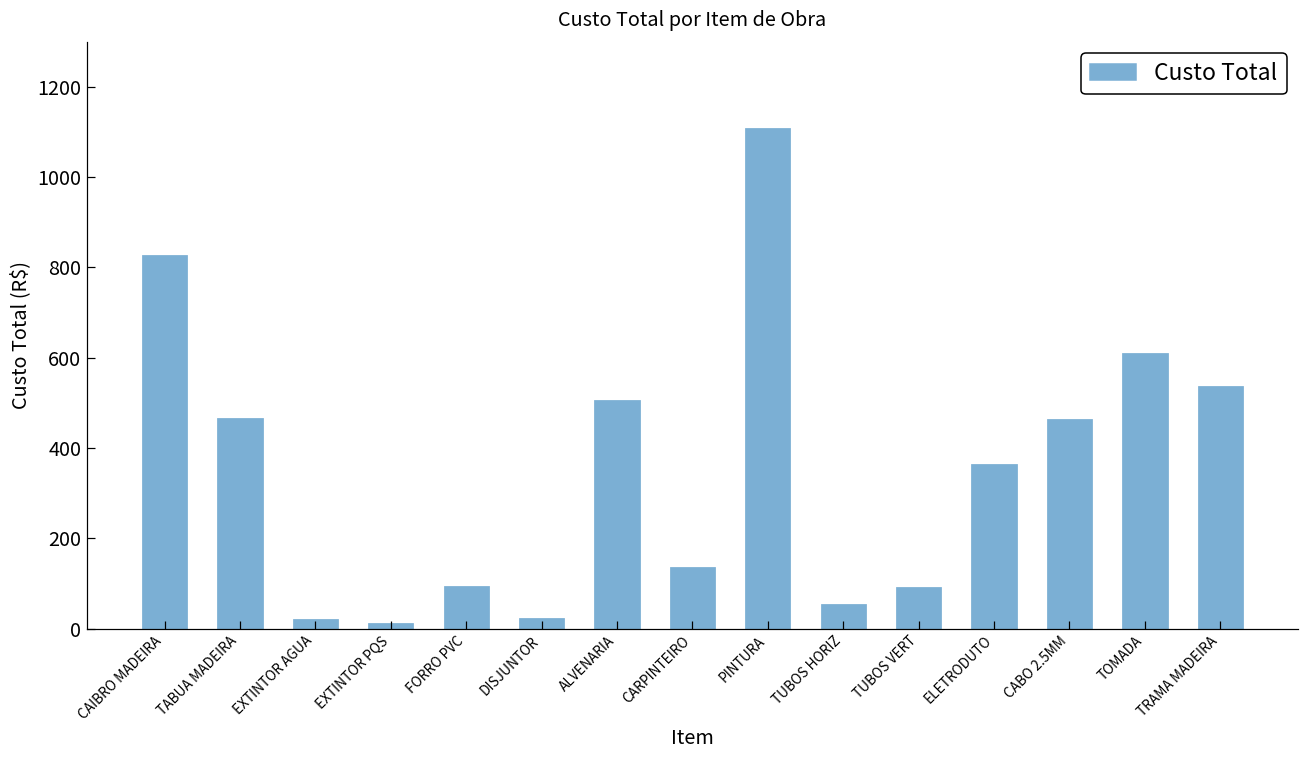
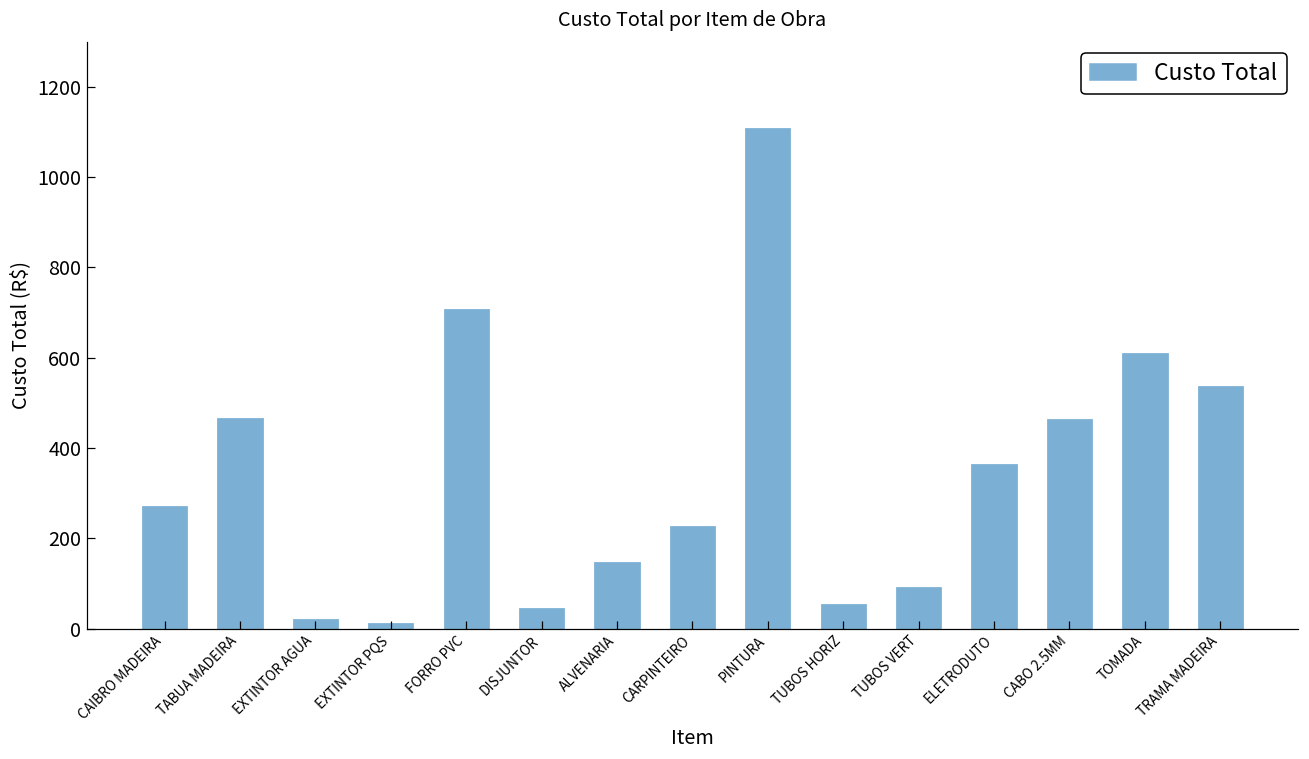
  {
-   "CAIBRO MADEIRA": 830,
+   "CAIBRO MADEIRA": 270,
    "TABUA MADEIRA": 470,
    "EXTINTOR AGUA": 20,
    "EXTINTOR PQS": 10,
-   "FORRO PVC": 90,
-   "DISJUNTOR": 20,
-   "ALVENARIA": 510,
-   "CARPINTEIRO": 140,
+   "FORRO PVC": 710,
+   "DISJUNTOR": 50,
+   "ALVENARIA": 150,
+   "CARPINTEIRO": 230,
    "PINTURA": 1110,
    "TUBOS HORIZ": 50,
    "TUBOS VERT": 90,
    "ELETRODUTO": 360,
    "CABO 2.5MM": 460,
    "TOMADA": 610,
    "TRAMA MADEIRA": 540
  }
